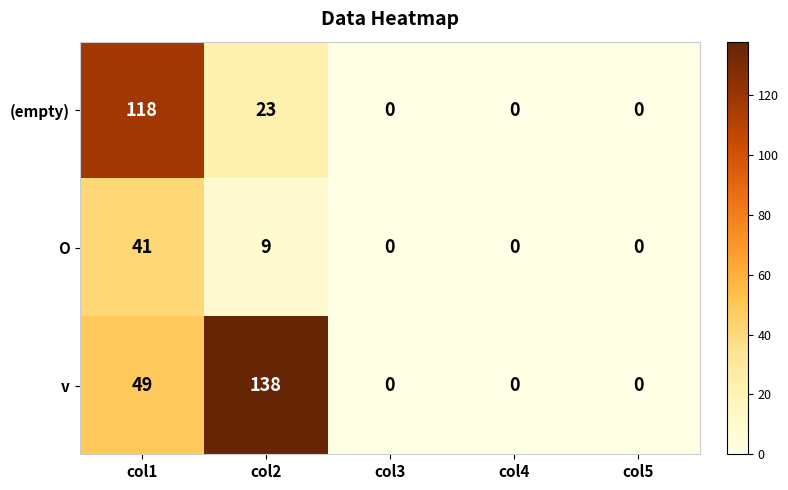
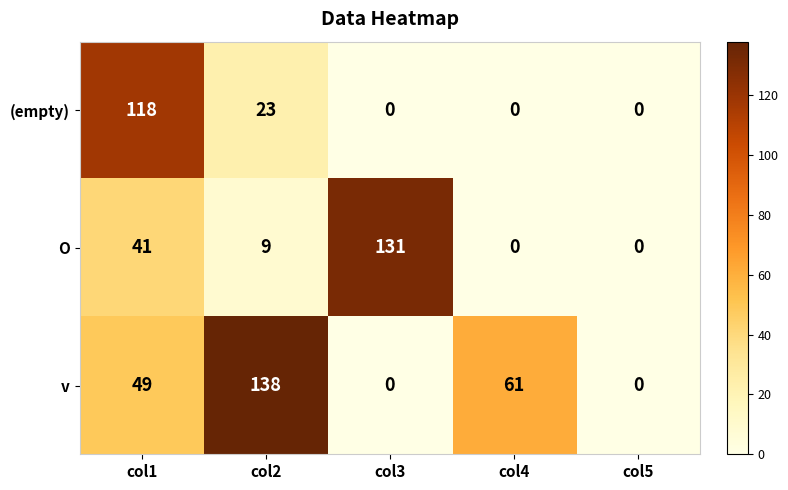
  {
    "(empty)": {
      "col1": 118,
      "col2": 23,
      "col3": 0,
      "col4": 0,
      "col5": 0
    },
    "O": {
      "col1": 41,
      "col2": 9,
-     "col3": 0,
+     "col3": 131,
      "col4": 0,
      "col5": 0
    },
    "v": {
      "col1": 49,
      "col2": 138,
      "col3": 0,
-     "col4": 0,
+     "col4": 61,
      "col5": 0
    }
  }
